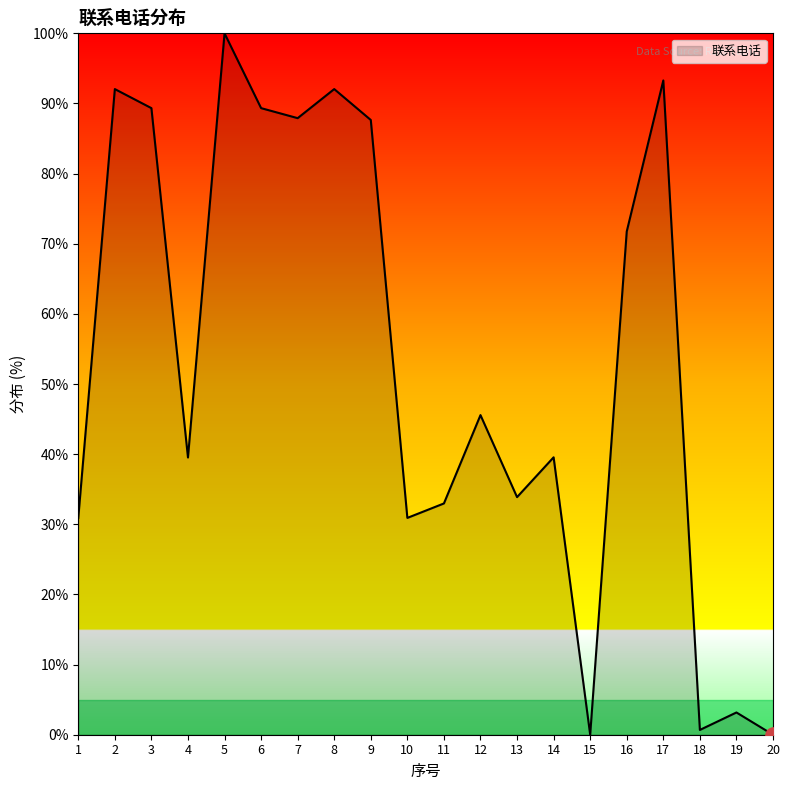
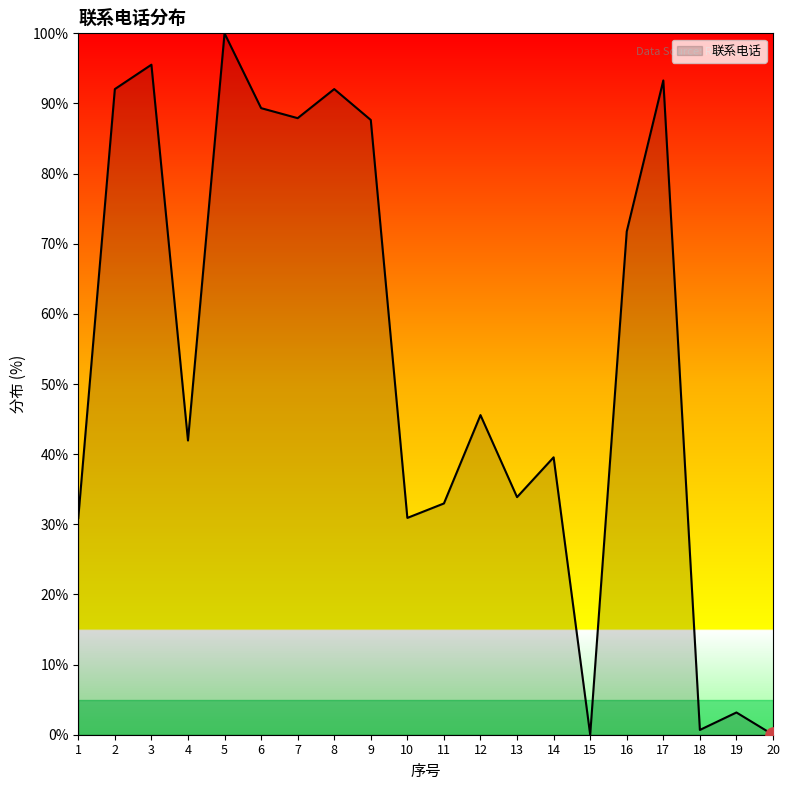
  {
    "联系电话": {
      "1": "31%",
      "2": "92%",
-     "3": "89%",
-     "4": "40%",
+     "3": "96%",
+     "4": "42%",
      "5": "100%",
      "6": "89%",
      "7": "88%",
      "8": "92%",
      "9": "88%",
      "10": "31%",
      "11": "33%",
      "12": "46%",
      "13": "34%",
      "14": "40%",
      "16": "72%",
      "17": "93%"
    }
  }
